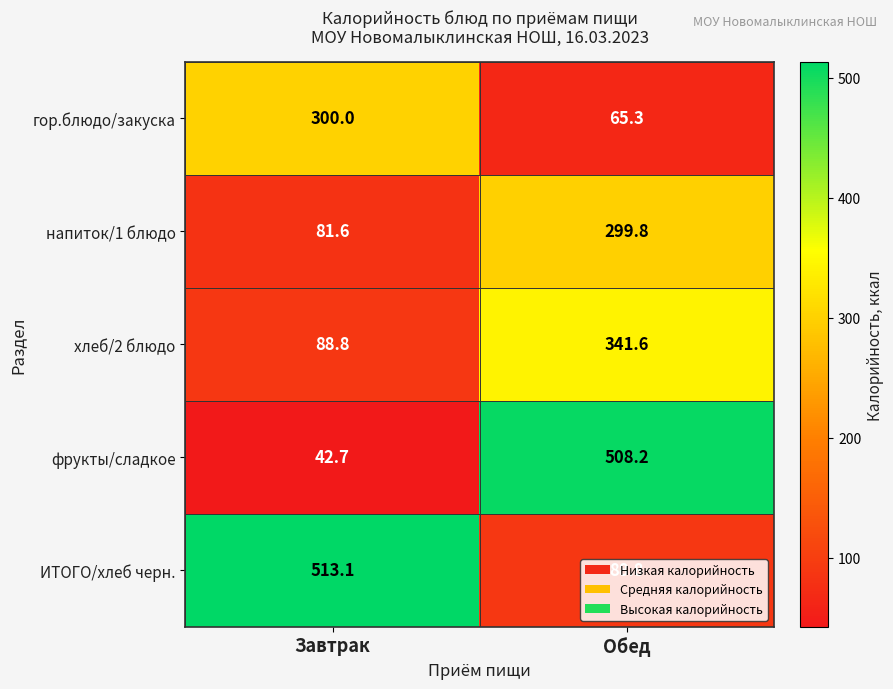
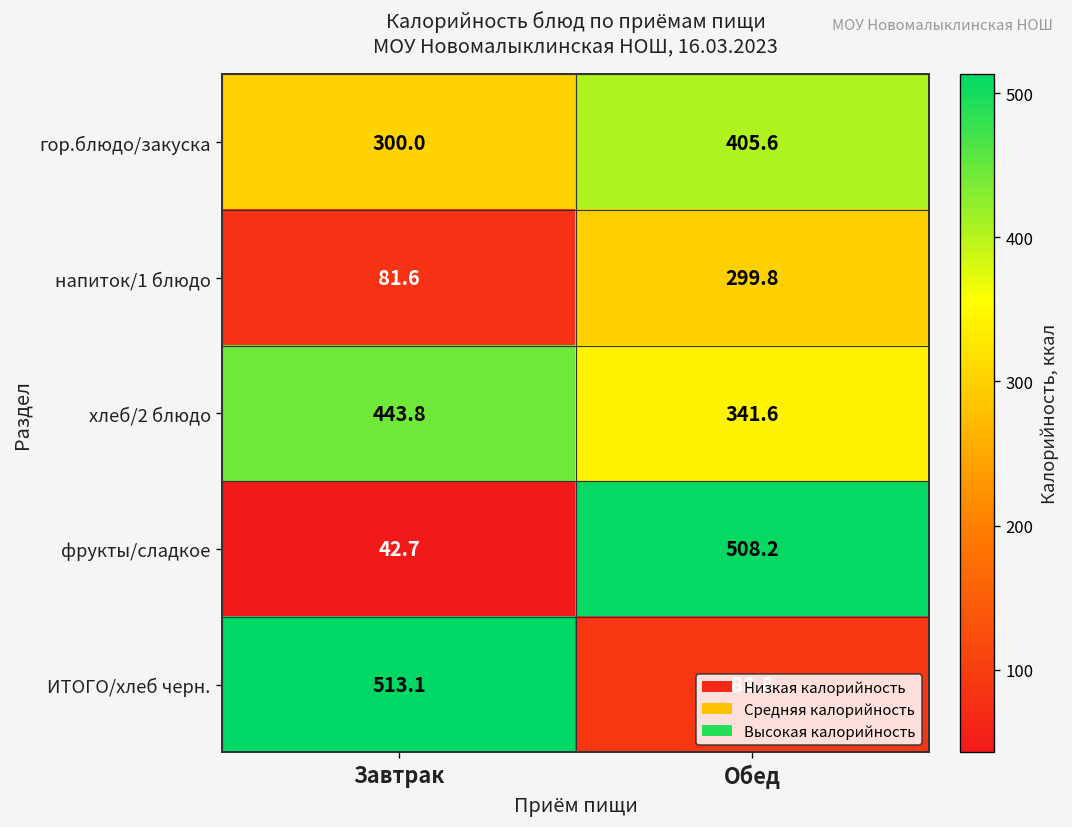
  {
    "гор.блюдо/закуска": {
      "Завтрак": 300.0,
-     "Обед": 65.3
+     "Обед": 405.6
    },
    "напиток/1 блюдо": {
      "Завтрак": 81.6,
      "Обед": 299.8
    },
    "хлеб/2 блюдо": {
-     "Завтрак": 88.8,
+     "Завтрак": 443.8,
      "Обед": 341.6
    },
    "фрукты/сладкое": {
      "Завтрак": 42.7,
      "Обед": 508.2
    },
    "ИТОГО/хлеб черн.": {
      "Завтрак": 513.1
    }
  }
